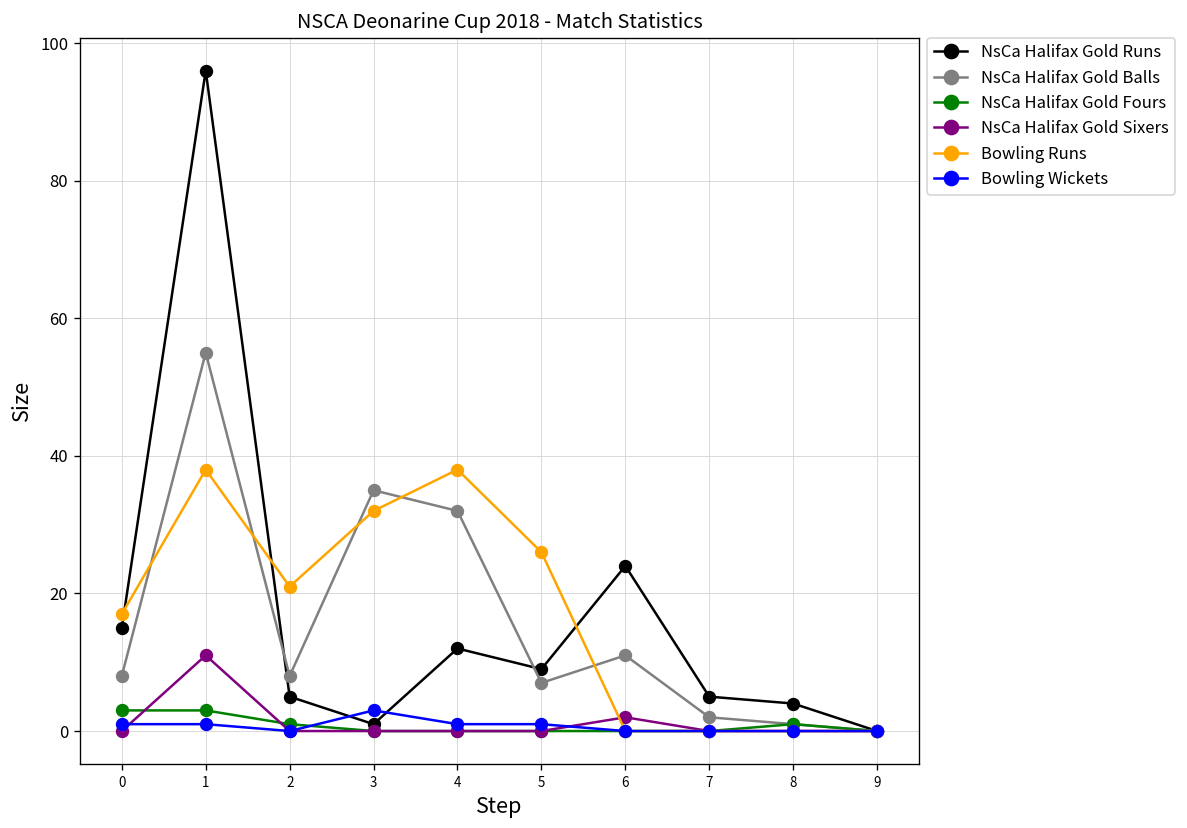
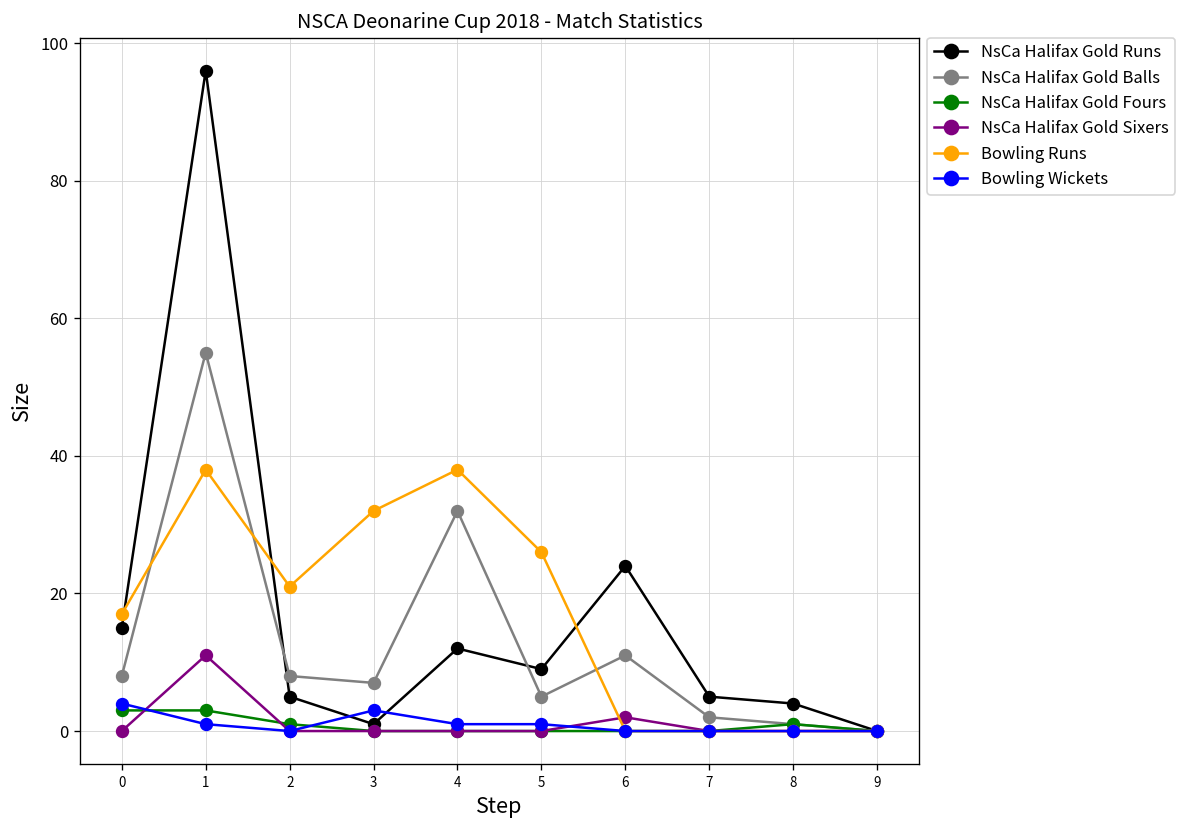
  {
    "NsCa Halifax Gold Runs": {
      "0": 15,
      "1": 96,
      "2": 5,
      "3": 1,
      "4": 12,
      "5": 9,
      "6": 24,
      "7": 5,
      "8": 4
    },
    "NsCa Halifax Gold Balls": {
      "0": 8,
      "1": 55,
      "2": 8,
-     "3": 35,
+     "3": 7,
      "4": 32,
-     "5": 7,
+     "5": 5,
      "6": 11,
      "7": 2
    },
    "NsCa Halifax Gold Fours": {
      "0": 3,
      "1": 3,
      "2": 1
    },
    "NsCa Halifax Gold Sixers": {
      "0": 0,
      "1": 11,
      "6": 2
    },
    "Bowling Runs": {
      "0": 17,
      "1": 38,
      "2": 21,
      "3": 32,
      "4": 38,
      "5": 26
    },
    "Bowling Wickets": {
-     "0": 1,
+     "0": 4,
      "1": 1,
      "3": 3,
      "4": 1,
      "5": 1
    }
  }
